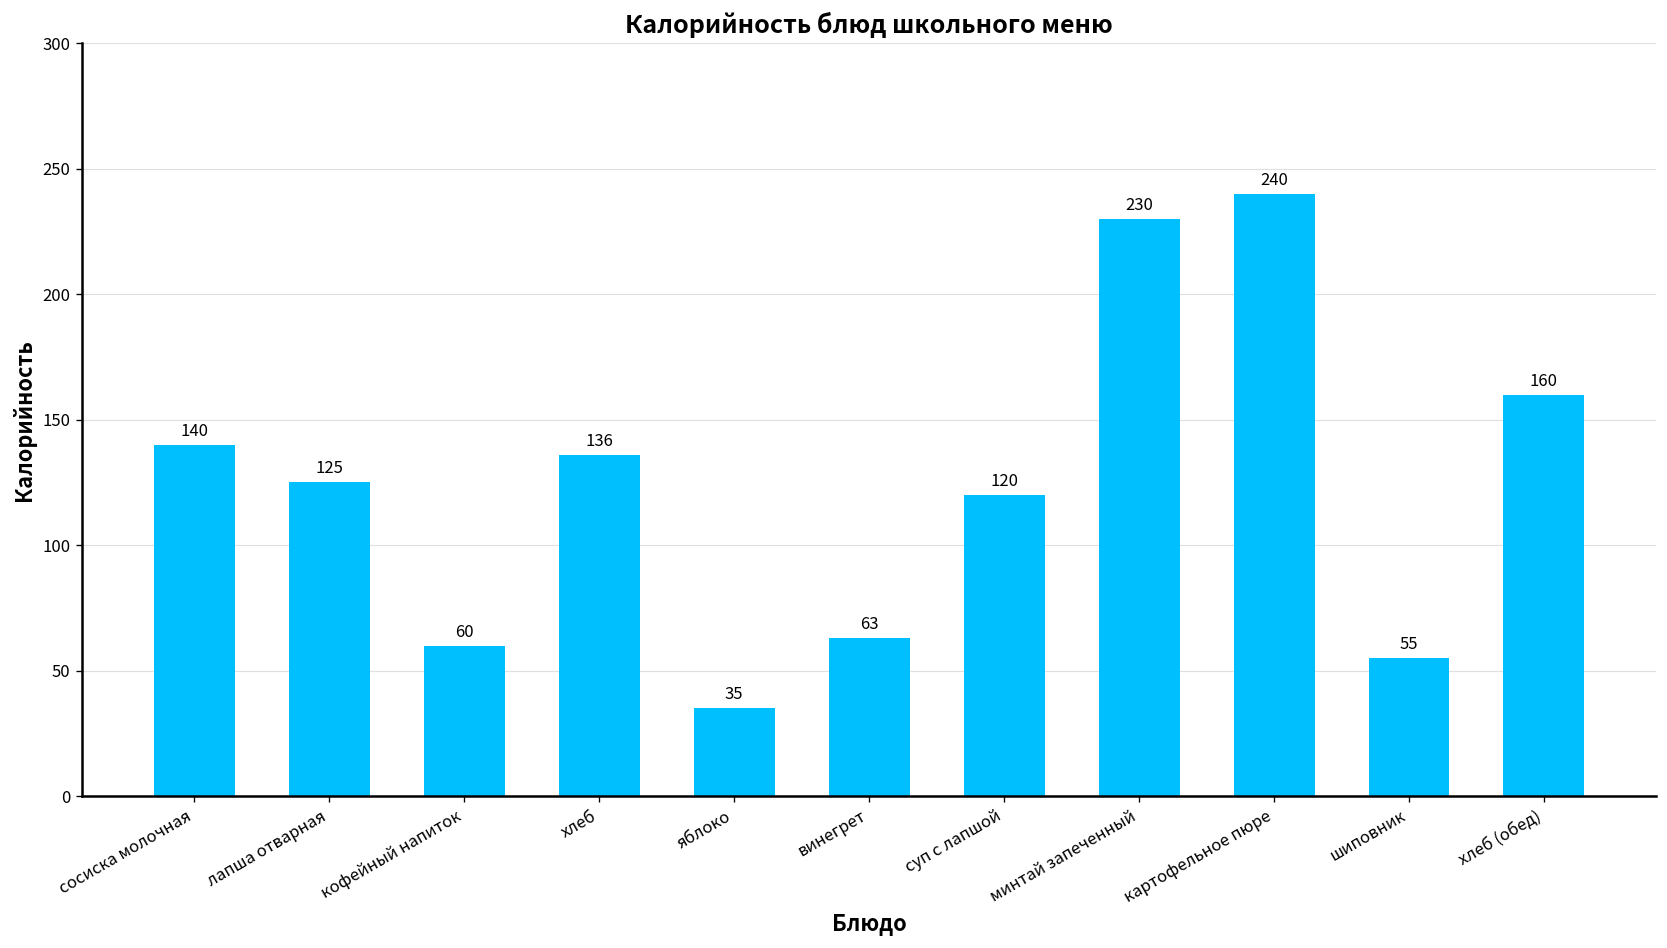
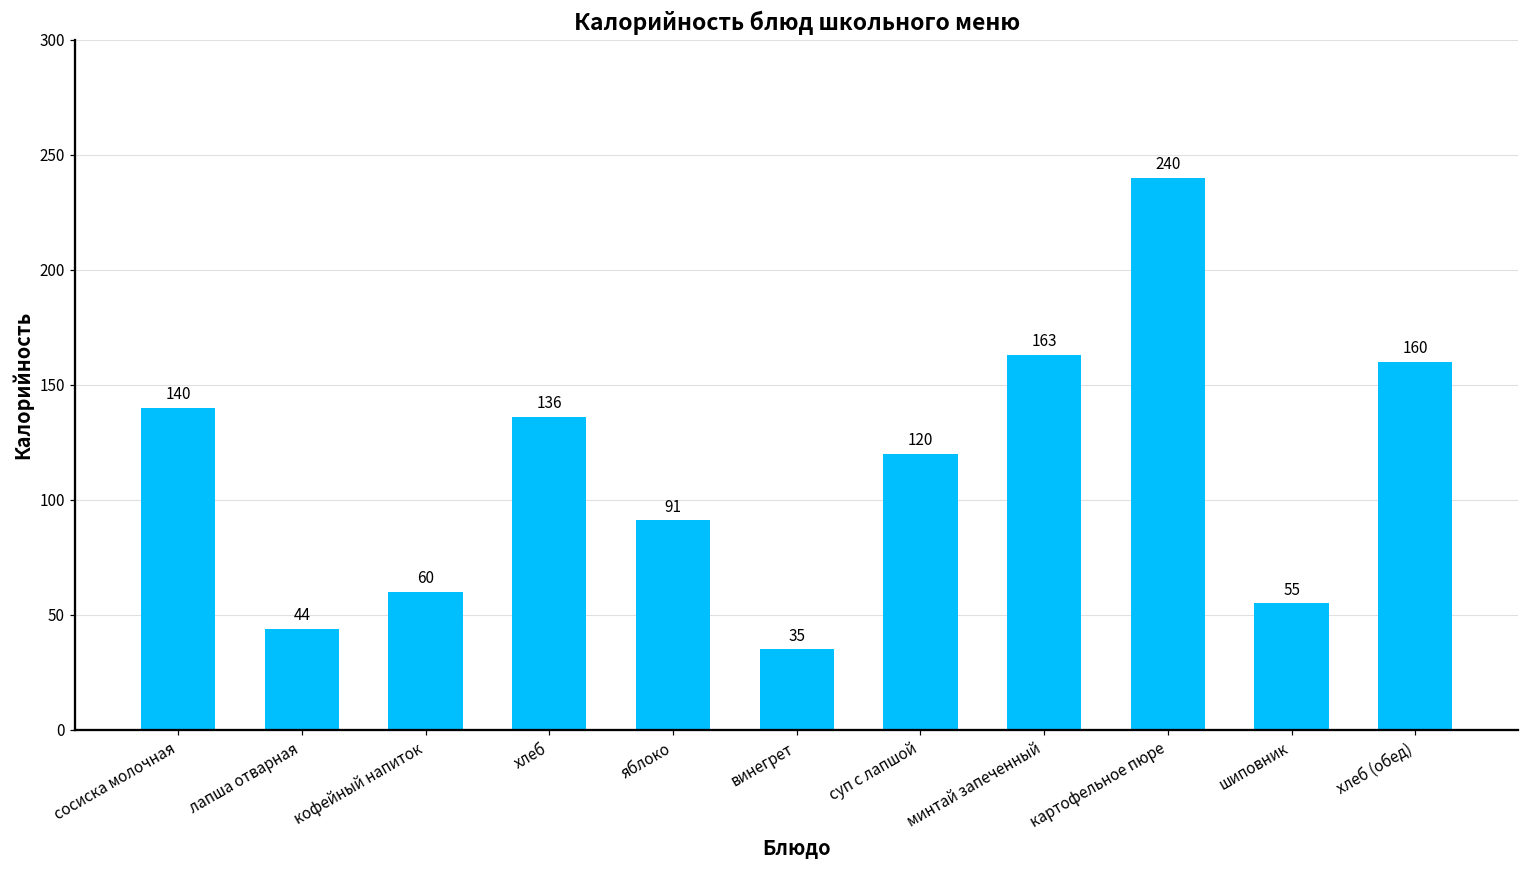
  {
    "сосиска молочная": 140,
-   "лапша отварная": 125,
+   "лапша отварная": 44,
    "кофейный напиток": 60,
    "хлеб": 136,
-   "яблоко": 35,
-   "винегрет": 63,
+   "яблоко": 91,
+   "винегрет": 35,
    "суп с лапшой": 120,
-   "минтай запеченный": 230,
+   "минтай запеченный": 163,
    "картофельное пюре": 240,
    "шиповник": 55,
    "хлеб (обед)": 160
  }
